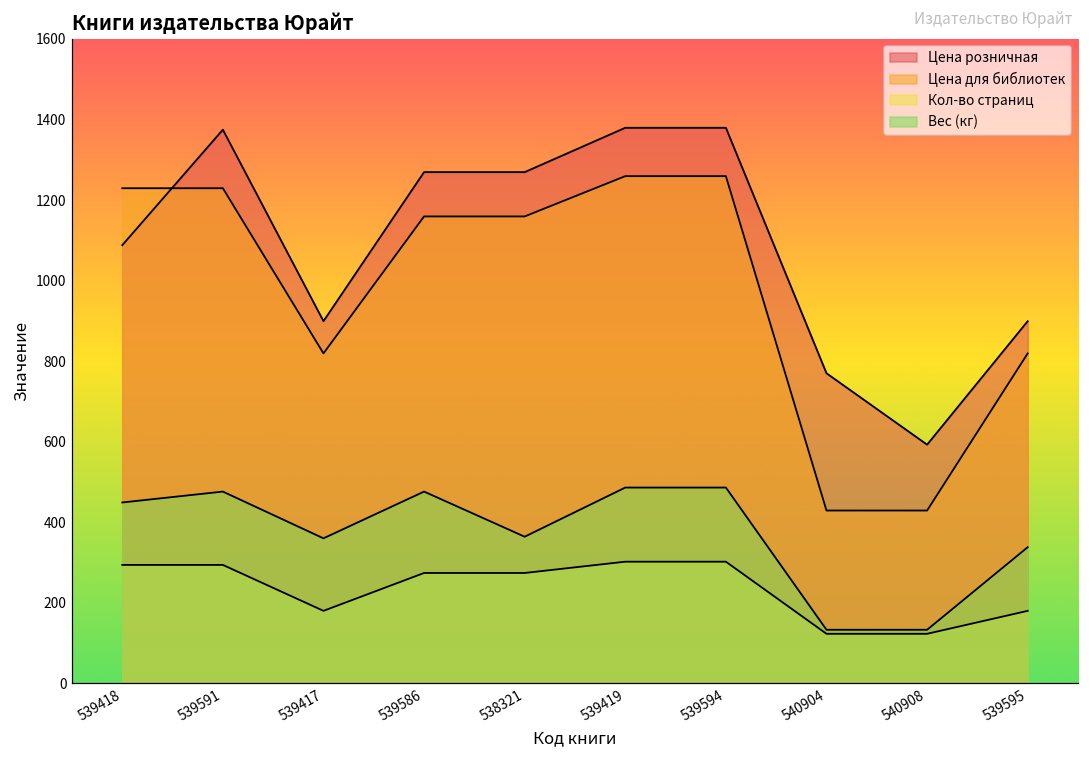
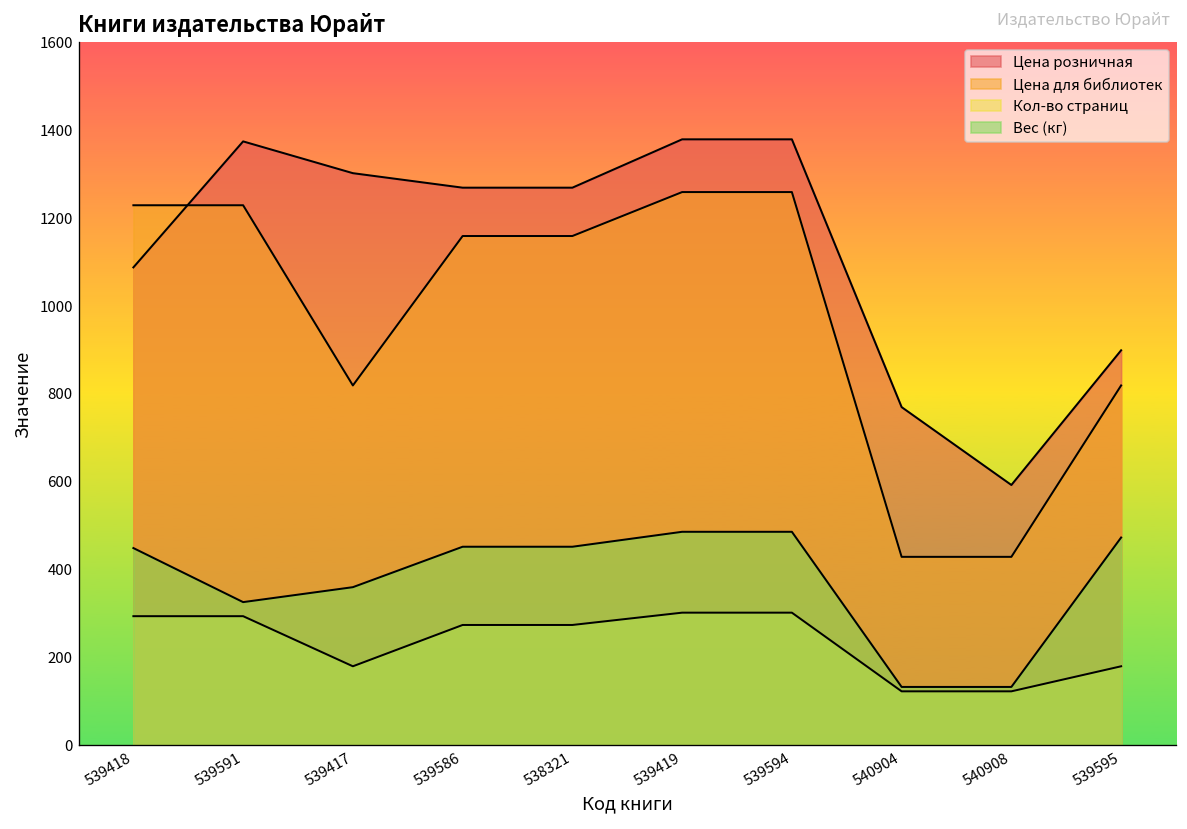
  {
    "Цена розничная": {
      "539418": 1090,
      "539591": 1370,
-     "539417": 900,
+     "539417": 1300,
      "539586": 1270,
      "538321": 1270,
      "539419": 1380,
      "539594": 1380,
      "540904": 770,
      "540908": 590,
      "539595": 900
    },
    "Вес (кг)": {
      "539418": 450,
-     "539591": 480,
+     "539591": 330,
      "539417": 360,
-     "539586": 480,
-     "538321": 360,
+     "539586": 450,
+     "538321": 450,
      "539419": 490,
      "539594": 490,
      "540904": 130,
      "540908": 130,
-     "539595": 340
+     "539595": 470
    }
  }
